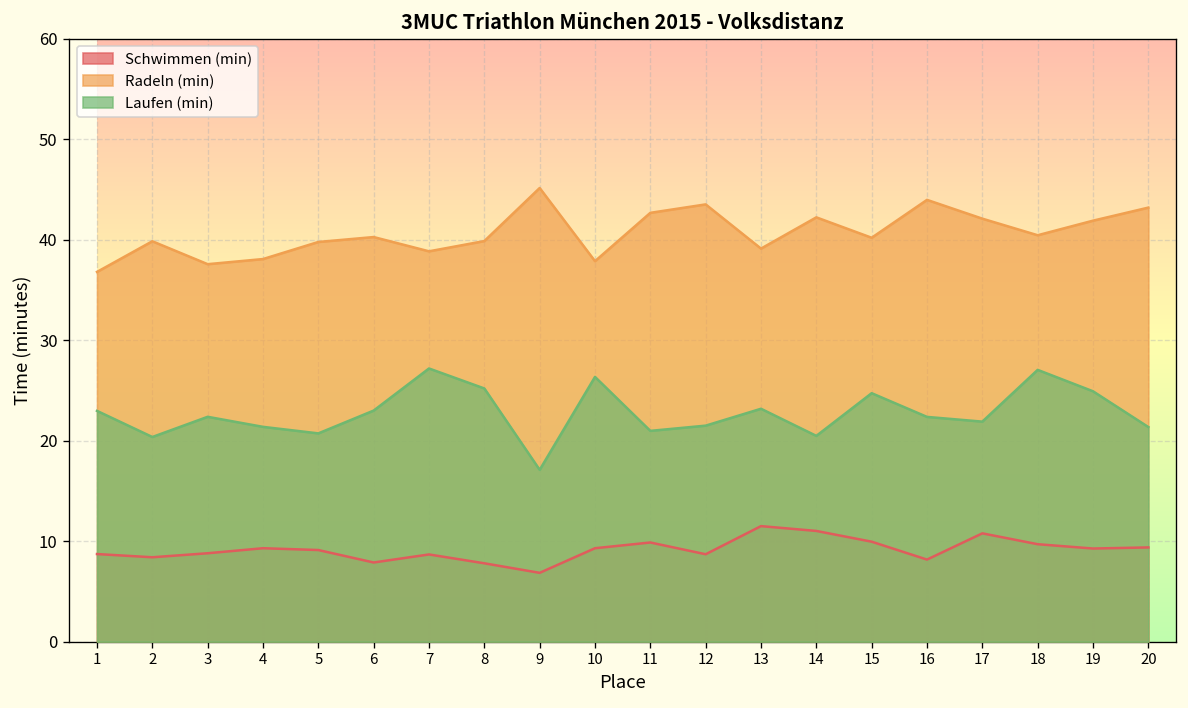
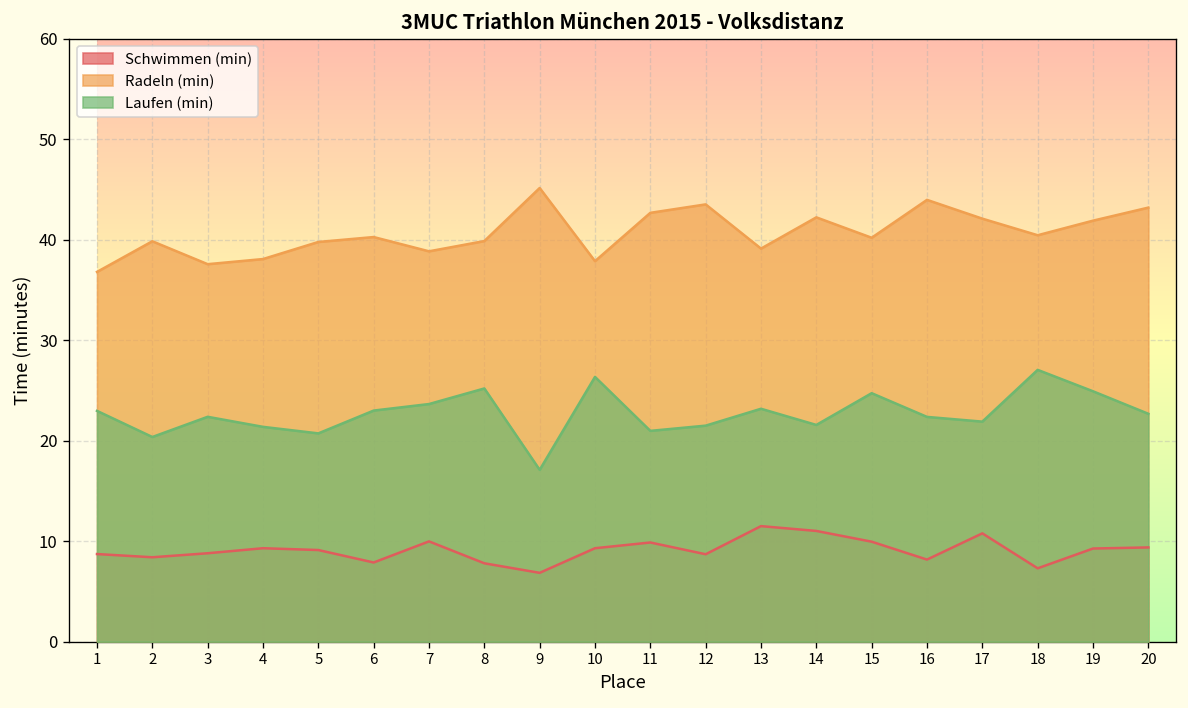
  {
    "Schwimmen (min)": {
      "1": 9,
      "2": 8,
      "3": 9,
      "4": 9,
      "5": 9,
      "6": 8,
-     "7": 9,
+     "7": 10,
      "8": 8,
      "9": 7,
      "10": 9,
      "11": 10,
      "12": 9,
      "13": 12,
      "14": 11,
      "15": 10,
      "16": 8,
      "17": 11,
-     "18": 10,
+     "18": 7,
      "19": 9,
      "20": 9
    },
    "Radeln (min)": {
      "1": 37,
      "2": 40,
      "3": 38,
      "4": 38,
      "5": 40,
      "6": 40,
      "7": 39,
      "8": 40,
      "9": 45,
      "10": 38,
      "11": 43,
      "12": 44,
      "13": 39,
      "14": 42,
      "15": 40,
      "16": 44,
      "17": 42,
      "18": 40,
      "19": 42,
      "20": 43
    },
    "Laufen (min)": {
      "1": 23,
      "2": 20,
      "3": 22,
      "4": 21,
      "5": 21,
      "6": 23,
-     "7": 27,
+     "7": 24,
      "8": 25,
      "9": 17,
      "10": 26,
      "11": 21,
      "12": 22,
      "13": 23,
-     "14": 20,
+     "14": 22,
      "15": 25,
      "16": 22,
      "17": 22,
      "18": 27,
      "19": 25,
-     "20": 21
+     "20": 23
    }
  }
